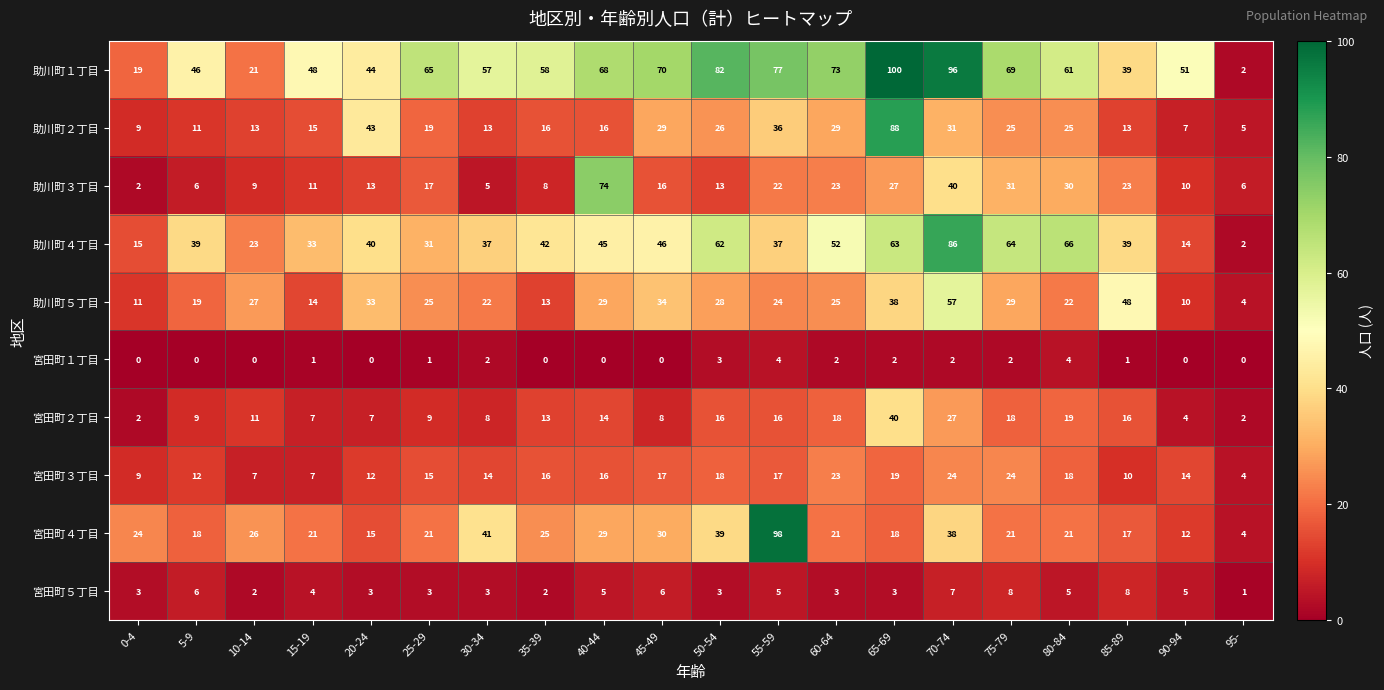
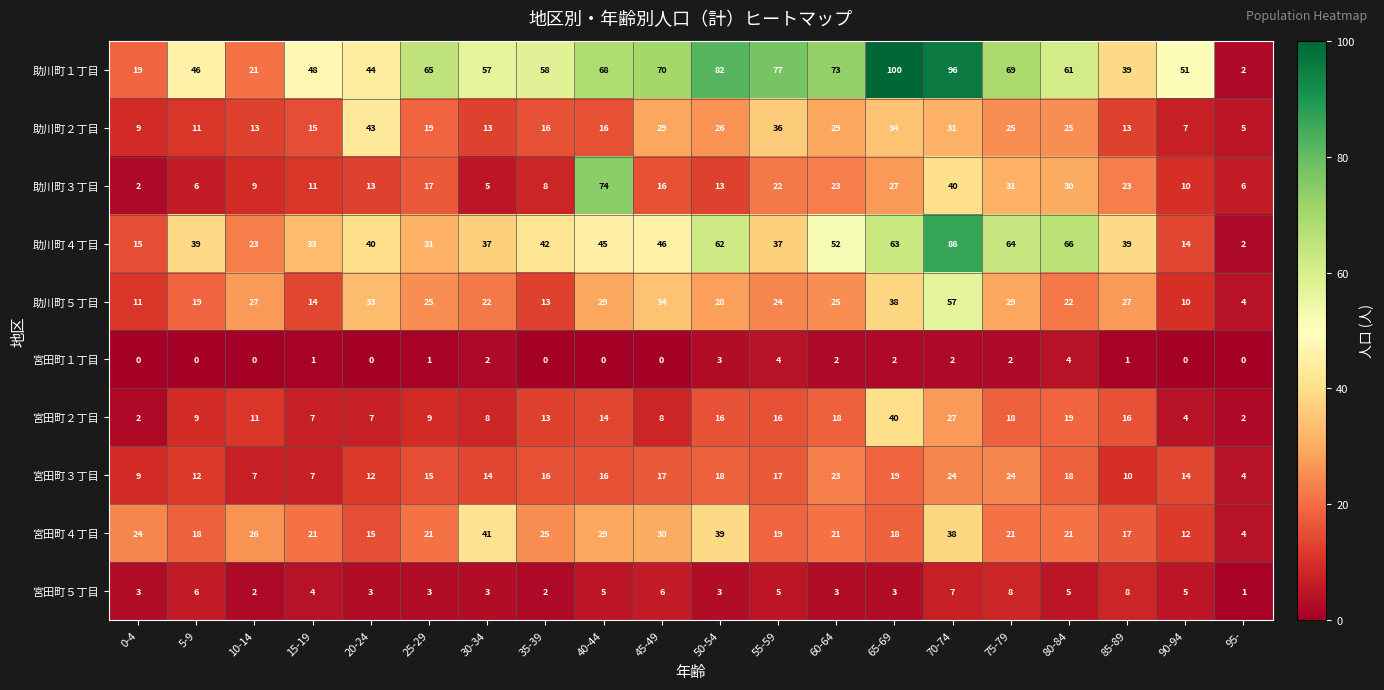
  {
    "助川町１丁目": {
      "0-4": 19,
      "5-9": 46,
      "10-14": 21,
      "15-19": 48,
      "20-24": 44,
      "25-29": 65,
      "30-34": 57,
      "35-39": 58,
      "40-44": 68,
      "45-49": 70,
      "50-54": 82,
      "55-59": 77,
      "60-64": 73,
      "65-69": 100,
      "70-74": 96,
      "75-79": 69,
      "80-84": 61,
      "85-89": 39,
      "90-94": 51,
      "95-": 2
    },
    "助川町２丁目": {
      "0-4": 9,
      "5-9": 11,
      "10-14": 13,
      "15-19": 15,
      "20-24": 43,
      "25-29": 19,
      "30-34": 13,
      "35-39": 16,
      "40-44": 16,
      "45-49": 29,
      "50-54": 26,
      "55-59": 36,
      "60-64": 29,
-     "65-69": 88,
+     "65-69": 34,
      "70-74": 31,
      "75-79": 25,
      "80-84": 25,
      "85-89": 13,
      "90-94": 7,
      "95-": 5
    },
    "助川町３丁目": {
      "0-4": 2,
      "5-9": 6,
      "10-14": 9,
      "15-19": 11,
      "20-24": 13,
      "25-29": 17,
      "30-34": 5,
      "35-39": 8,
      "40-44": 74,
      "45-49": 16,
      "50-54": 13,
      "55-59": 22,
      "60-64": 23,
      "65-69": 27,
      "70-74": 40,
      "75-79": 31,
      "80-84": 30,
      "85-89": 23,
      "90-94": 10,
      "95-": 6
    },
    "助川町４丁目": {
      "0-4": 15,
      "5-9": 39,
      "10-14": 23,
      "15-19": 33,
      "20-24": 40,
      "25-29": 31,
      "30-34": 37,
      "35-39": 42,
      "40-44": 45,
      "45-49": 46,
      "50-54": 62,
      "55-59": 37,
      "60-64": 52,
      "65-69": 63,
      "70-74": 86,
      "75-79": 64,
      "80-84": 66,
      "85-89": 39,
      "90-94": 14,
      "95-": 2
    },
    "助川町５丁目": {
      "0-4": 11,
      "5-9": 19,
      "10-14": 27,
      "15-19": 14,
      "20-24": 33,
      "25-29": 25,
      "30-34": 22,
      "35-39": 13,
      "40-44": 29,
      "45-49": 34,
      "50-54": 28,
      "55-59": 24,
      "60-64": 25,
      "65-69": 38,
      "70-74": 57,
      "75-79": 29,
      "80-84": 22,
-     "85-89": 48,
+     "85-89": 27,
      "90-94": 10,
      "95-": 4
    },
    "宮田町１丁目": {
      "0-4": 0,
      "5-9": 0,
      "10-14": 0,
      "15-19": 1,
      "20-24": 0,
      "25-29": 1,
      "30-34": 2,
      "35-39": 0,
      "40-44": 0,
      "45-49": 0,
      "50-54": 3,
      "55-59": 4,
      "60-64": 2,
      "65-69": 2,
      "70-74": 2,
      "75-79": 2,
      "80-84": 4,
      "85-89": 1,
      "90-94": 0,
      "95-": 0
    },
    "宮田町２丁目": {
      "0-4": 2,
      "5-9": 9,
      "10-14": 11,
      "15-19": 7,
      "20-24": 7,
      "25-29": 9,
      "30-34": 8,
      "35-39": 13,
      "40-44": 14,
      "45-49": 8,
      "50-54": 16,
      "55-59": 16,
      "60-64": 18,
      "65-69": 40,
      "70-74": 27,
      "75-79": 18,
      "80-84": 19,
      "85-89": 16,
      "90-94": 4,
      "95-": 2
    },
    "宮田町３丁目": {
      "0-4": 9,
      "5-9": 12,
      "10-14": 7,
      "15-19": 7,
      "20-24": 12,
      "25-29": 15,
      "30-34": 14,
      "35-39": 16,
      "40-44": 16,
      "45-49": 17,
      "50-54": 18,
      "55-59": 17,
      "60-64": 23,
      "65-69": 19,
      "70-74": 24,
      "75-79": 24,
      "80-84": 18,
      "85-89": 10,
      "90-94": 14,
      "95-": 4
    },
    "宮田町４丁目": {
      "0-4": 24,
      "5-9": 18,
      "10-14": 26,
      "15-19": 21,
      "20-24": 15,
      "25-29": 21,
      "30-34": 41,
      "35-39": 25,
      "40-44": 29,
      "45-49": 30,
      "50-54": 39,
-     "55-59": 98,
+     "55-59": 19,
      "60-64": 21,
      "65-69": 18,
      "70-74": 38,
      "75-79": 21,
      "80-84": 21,
      "85-89": 17,
      "90-94": 12,
      "95-": 4
    },
    "宮田町５丁目": {
      "0-4": 3,
      "5-9": 6,
      "10-14": 2,
      "15-19": 4,
      "20-24": 3,
      "25-29": 3,
      "30-34": 3,
      "35-39": 2,
      "40-44": 5,
      "45-49": 6,
      "50-54": 3,
      "55-59": 5,
      "60-64": 3,
      "65-69": 3,
      "70-74": 7,
      "75-79": 8,
      "80-84": 5,
      "85-89": 8,
      "90-94": 5,
      "95-": 1
    }
  }
